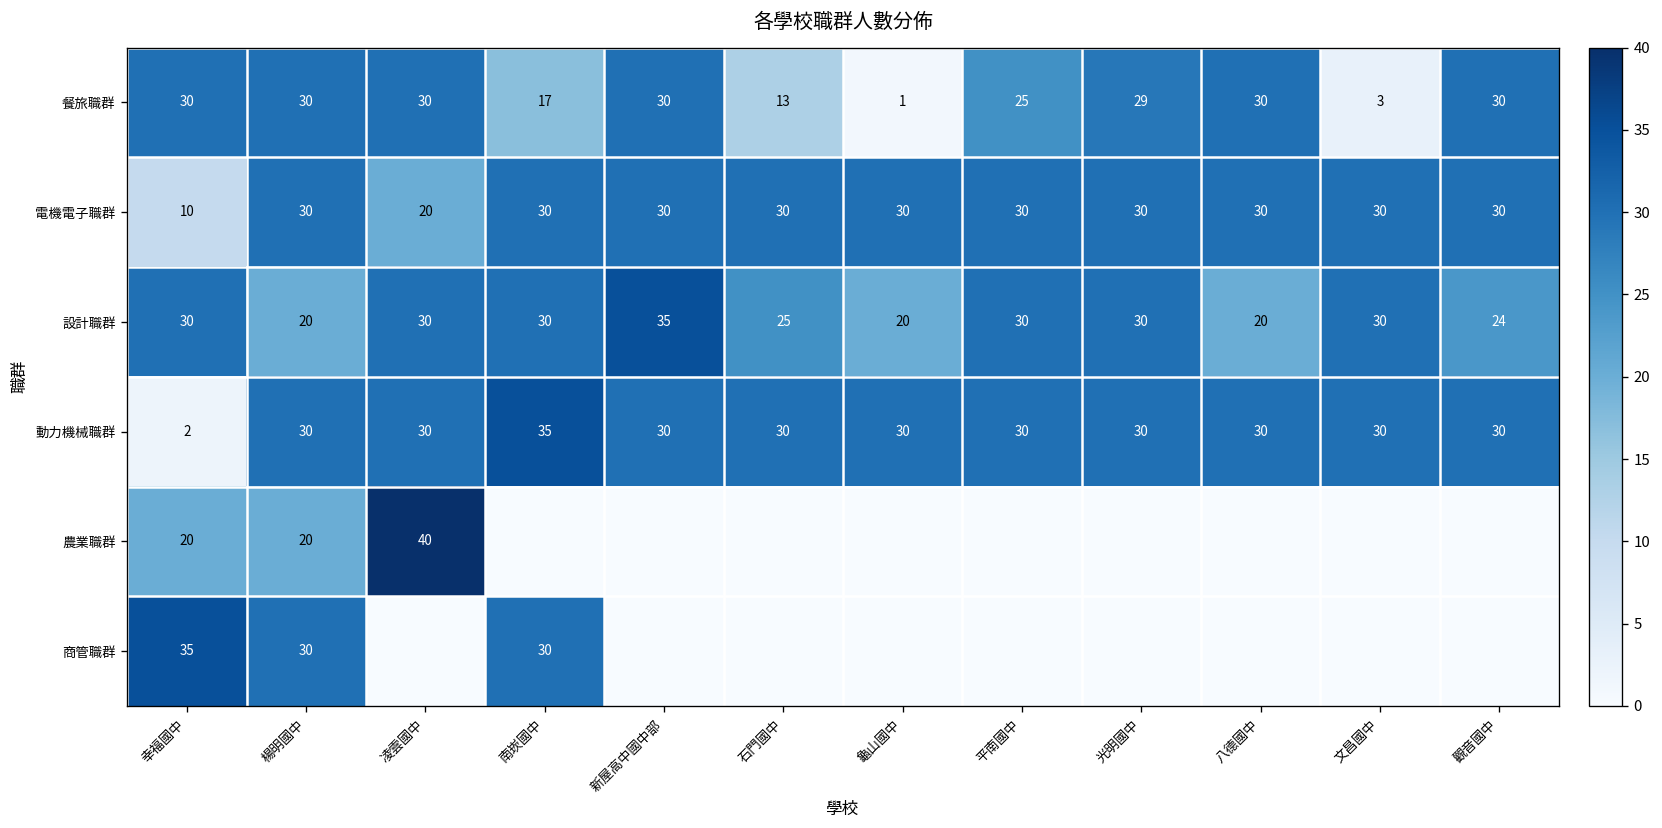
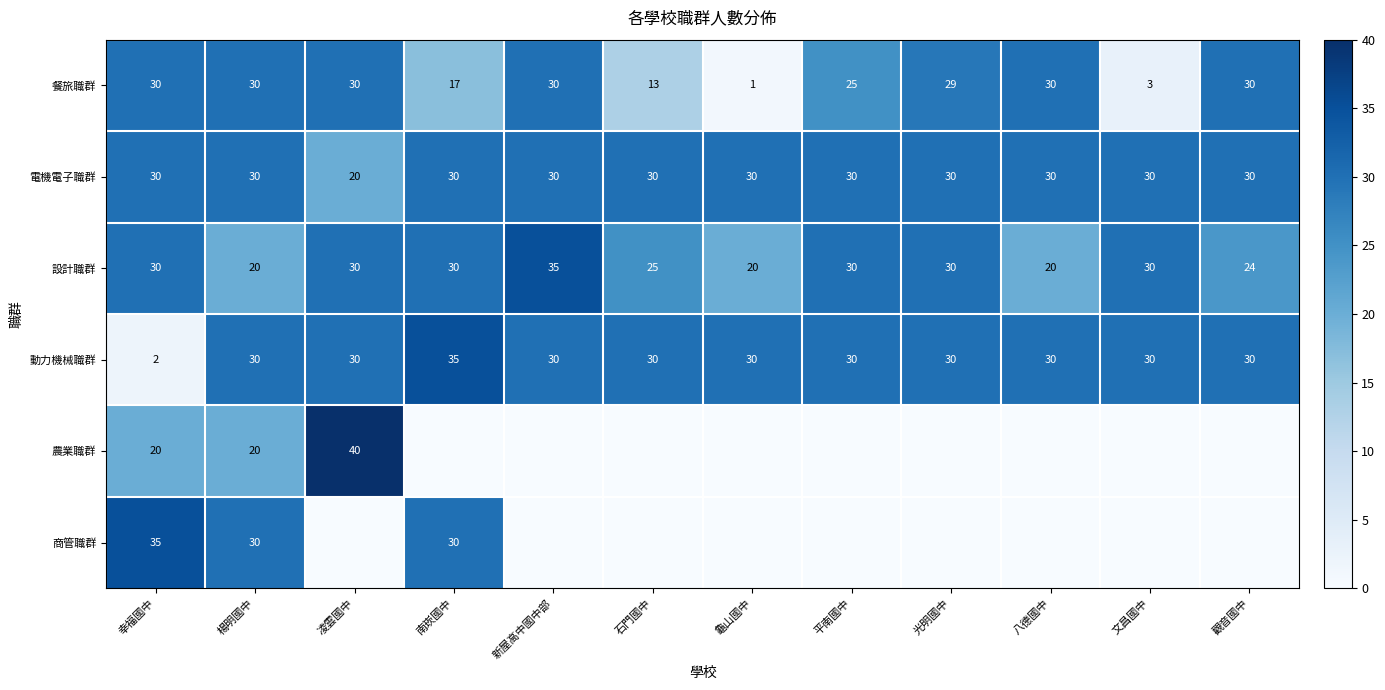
  {
    "餐旅職群": {
      "幸福國中": 30,
      "楊明國中": 30,
      "凌雲國中": 30,
      "南崁國中": 17,
      "新屋高中國中部": 30,
      "石門國中": 13,
      "龜山國中": 1,
      "平南國中": 25,
      "光明國中": 29,
      "八德國中": 30,
      "文昌國中": 3,
      "觀音國中": 30
    },
    "電機電子職群": {
-     "幸福國中": 10,
+     "幸福國中": 30,
      "楊明國中": 30,
      "凌雲國中": 20,
      "南崁國中": 30,
      "新屋高中國中部": 30,
      "石門國中": 30,
      "龜山國中": 30,
      "平南國中": 30,
      "光明國中": 30,
      "八德國中": 30,
      "文昌國中": 30,
      "觀音國中": 30
    },
    "設計職群": {
      "幸福國中": 30,
      "楊明國中": 20,
      "凌雲國中": 30,
      "南崁國中": 30,
      "新屋高中國中部": 35,
      "石門國中": 25,
      "龜山國中": 20,
      "平南國中": 30,
      "光明國中": 30,
      "八德國中": 20,
      "文昌國中": 30,
      "觀音國中": 24
    },
    "動力機械職群": {
      "幸福國中": 2,
      "楊明國中": 30,
      "凌雲國中": 30,
      "南崁國中": 35,
      "新屋高中國中部": 30,
      "石門國中": 30,
      "龜山國中": 30,
      "平南國中": 30,
      "光明國中": 30,
      "八德國中": 30,
      "文昌國中": 30,
      "觀音國中": 30
    },
    "農業職群": {
      "幸福國中": 20,
      "楊明國中": 20,
      "凌雲國中": 40
    },
    "商管職群": {
      "幸福國中": 35,
      "楊明國中": 30,
      "南崁國中": 30
    }
  }
